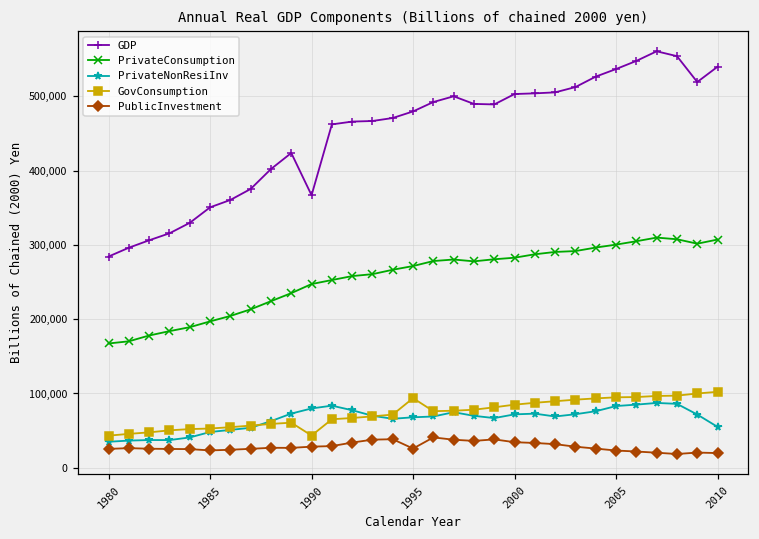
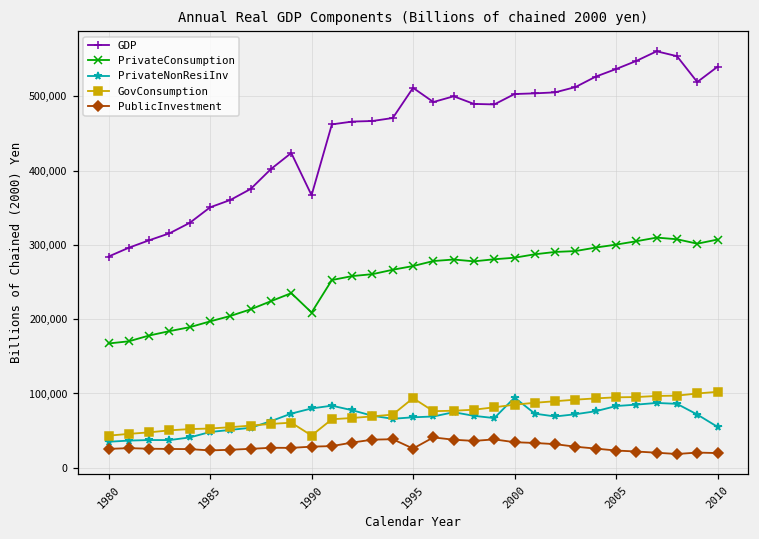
  {
    "GDP": {
      "1980": "280,000",
      "1985": "350,000",
      "1990": "370,000",
-     "1995": "480,000",
+     "1995": "510,000",
      "2000": "500,000",
      "2005": "540,000",
      "2010": "540,000"
    },
    "PrivateConsumption": {
      "1980": "170,000",
      "1985": "200,000",
-     "1990": "250,000",
+     "1990": "210,000",
      "1995": "270,000",
      "2000": "280,000",
      "2005": "300,000",
      "2010": "310,000"
    },
    "PrivateNonResiInv": {
      "1980": "40,000",
      "1985": "50,000",
      "1990": "80,000",
      "1995": "70,000",
-     "2000": "70,000",
+     "2000": "90,000",
      "2005": "80,000",
      "2010": "60,000"
    },
    "GovConsumption": {
      "1980": "40,000",
      "1985": "50,000",
      "1990": "40,000",
      "1995": "90,000",
      "2000": "80,000",
      "2005": "90,000",
      "2010": "100,000"
    },
    "PublicInvestment": {
      "1980": "30,000",
      "1985": "20,000",
      "1990": "30,000",
      "1995": "30,000",
      "2000": "30,000",
      "2005": "20,000",
      "2010": "20,000"
    }
  }
